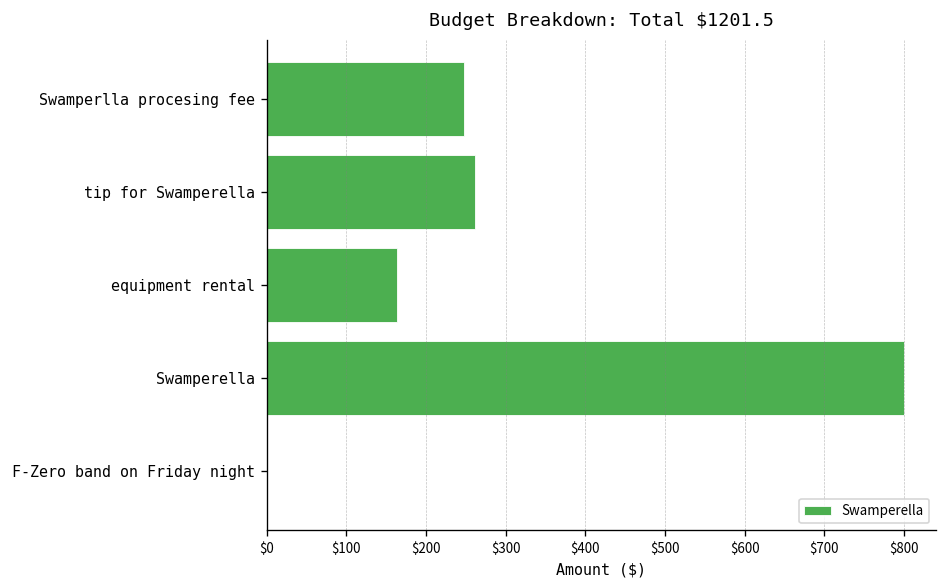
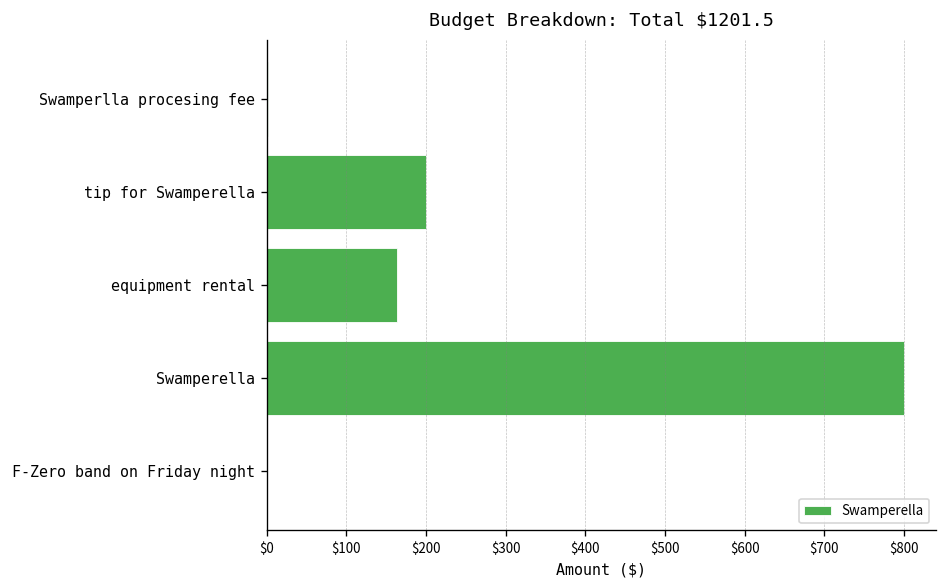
  {
-   "Swamperlla procesing fee": "$250",
-   "tip for Swamperella": "$260",
+   "Swamperlla procesing fee": "$0",
+   "tip for Swamperella": "$200",
    "equipment rental": "$160",
    "Swamperella": "$800",
    "F-Zero band on Friday night": "$0"
  }
